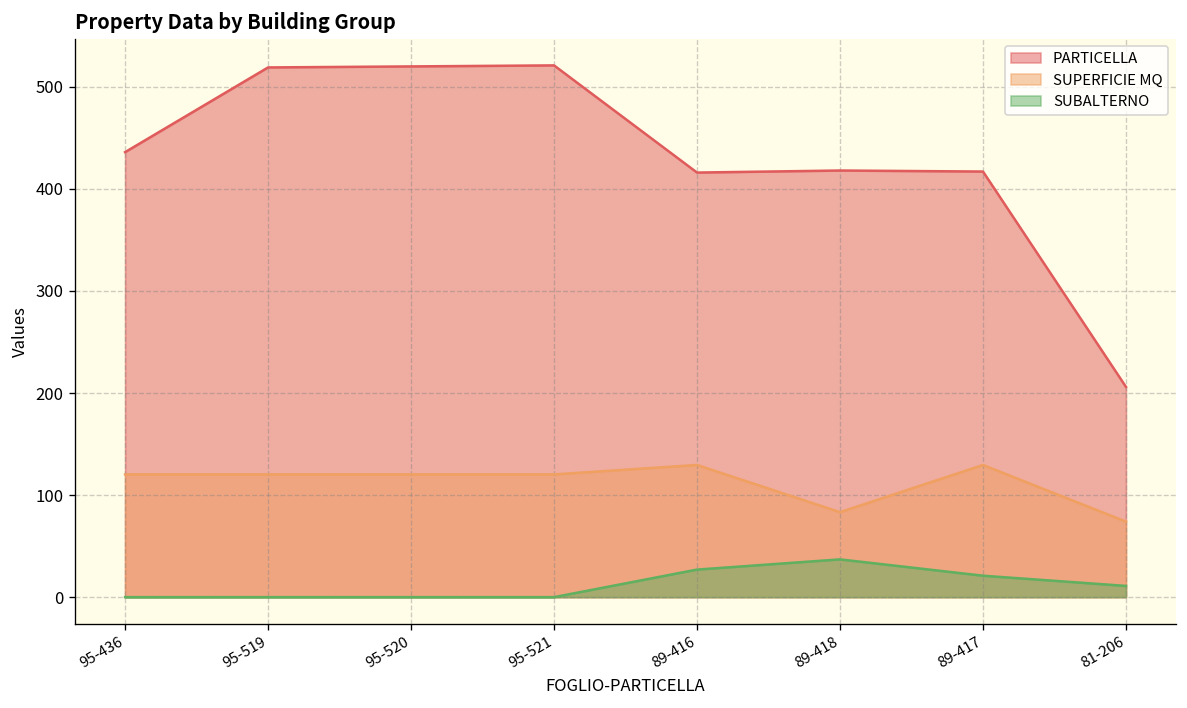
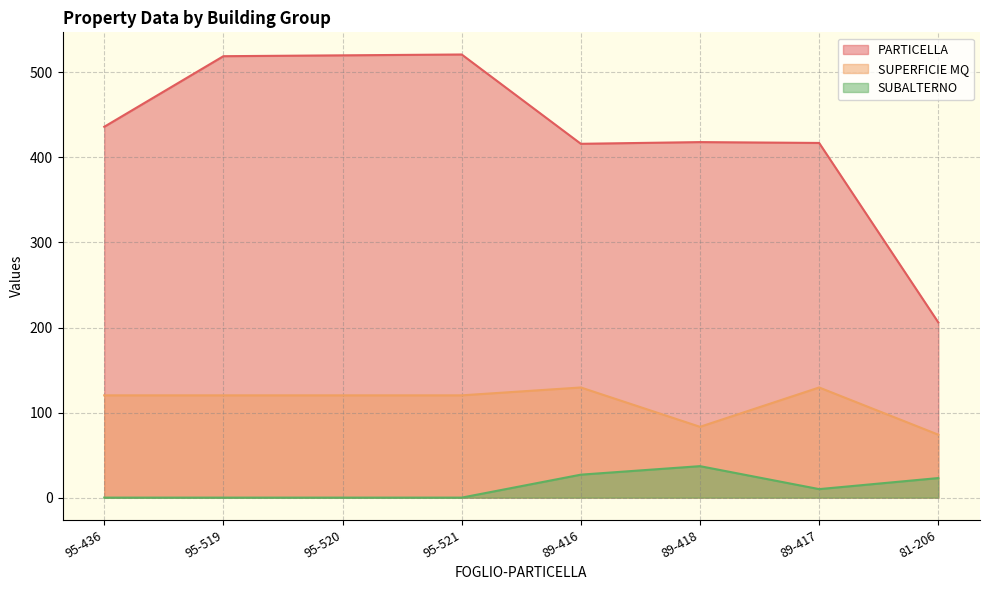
  {
    "SUBALTERNO": {
      "95-436": 0,
      "95-519": 0,
      "95-520": 0,
      "95-521": 0,
      "89-416": 30,
      "89-418": 40,
-     "89-417": 20,
-     "81-206": 10
+     "89-417": 10,
+     "81-206": 20
    }
  }
